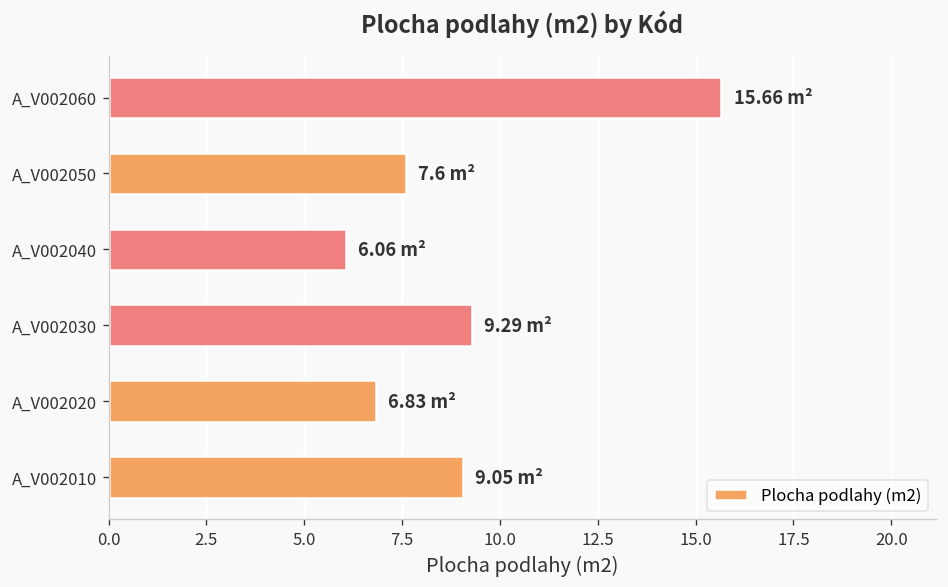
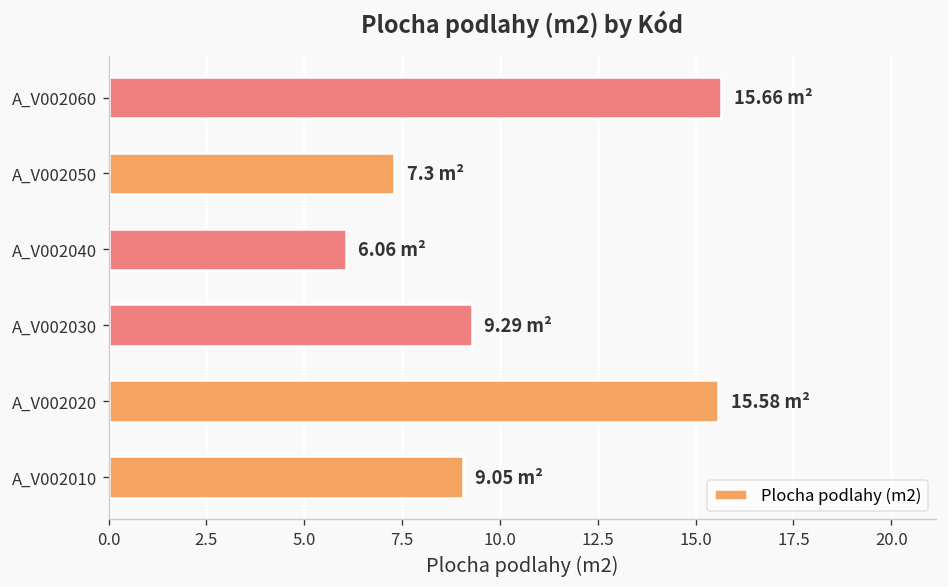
  {
    "A_V002060": 15.66,
-   "A_V002050": 7.6,
+   "A_V002050": 7.3,
    "A_V002040": 6.06,
    "A_V002030": 9.29,
-   "A_V002020": 6.83,
+   "A_V002020": 15.58,
    "A_V002010": 9.05
  }
